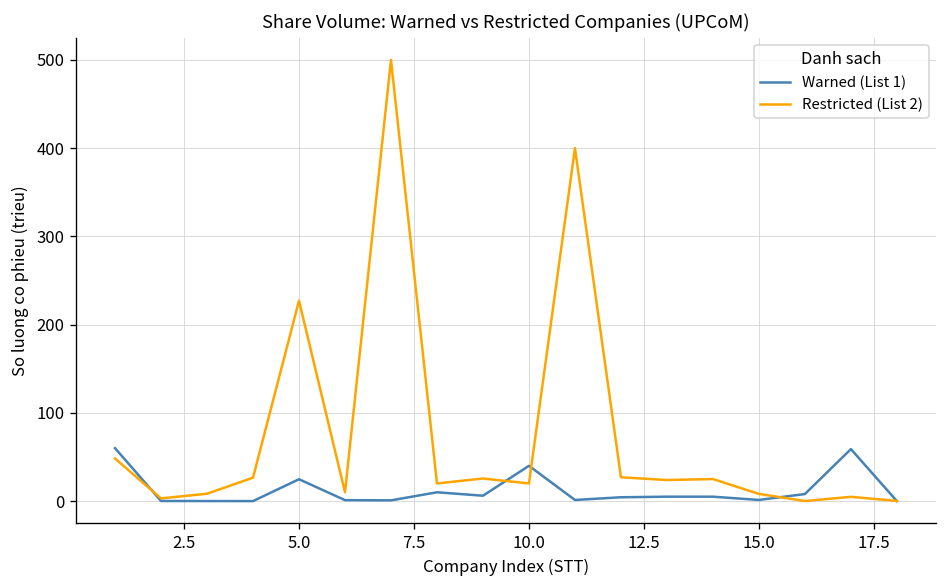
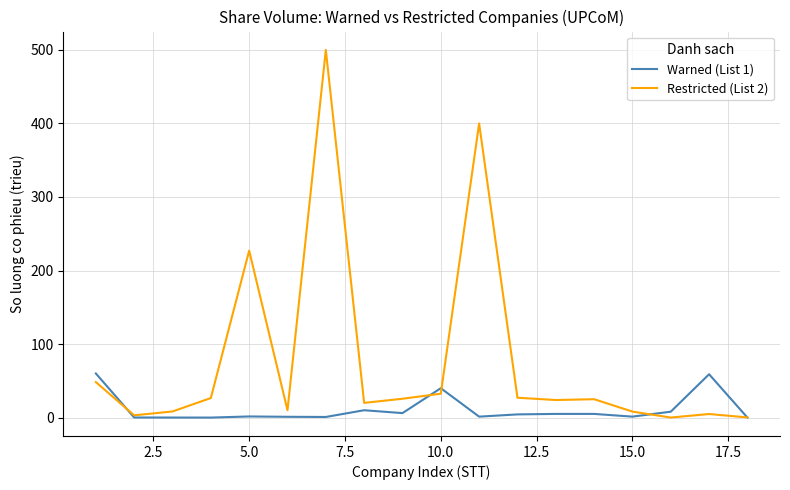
  {
    "Warned (List 1)": {
-     "5.0": 20,
+     "5.0": 0,
      "10.0": 40,
      "15.0": 0
    },
    "Restricted (List 2)": {
      "5.0": 230,
-     "10.0": 20,
+     "10.0": 30,
      "15.0": 10
    }
  }
